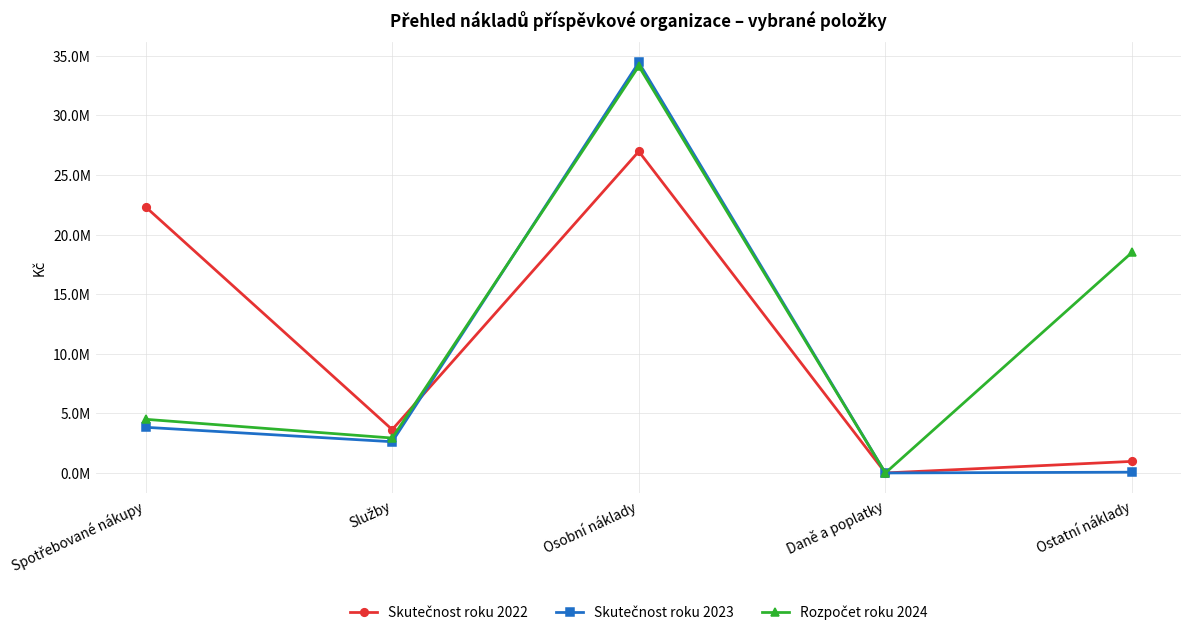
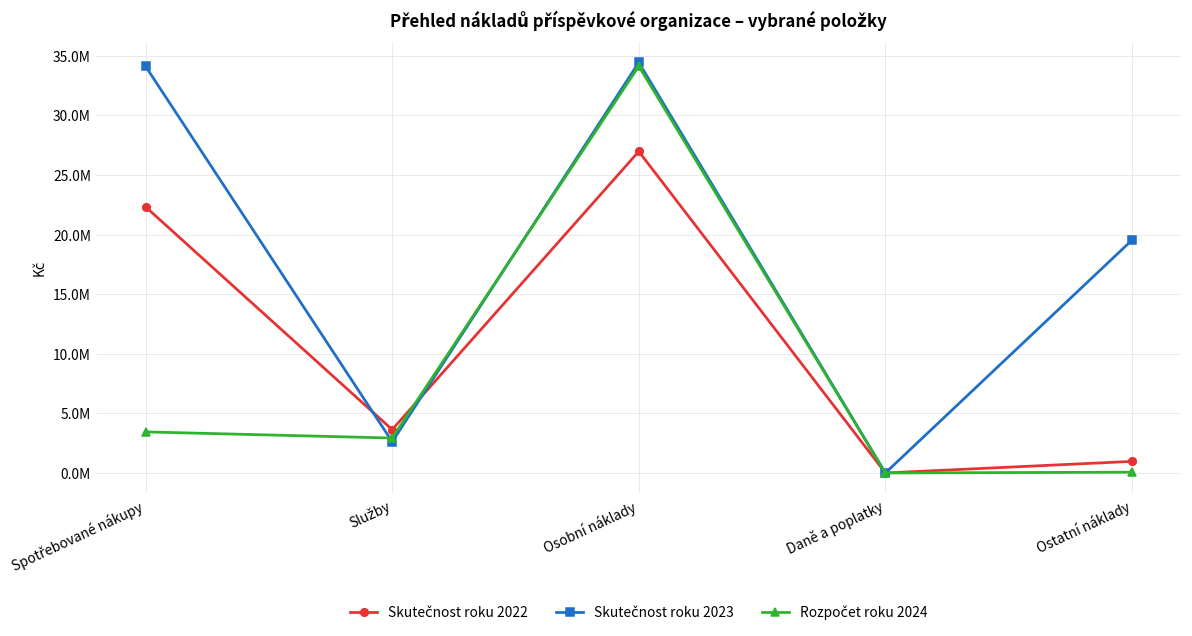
  {
    "Skutečnost roku 2022": {
      "Spotřebované nákupy": 22300000,
      "Služby": 3600000,
      "Osobní náklady": 27000000,
      "Ostatní náklady": 1000000
    },
    "Skutečnost roku 2023": {
-     "Spotřebované nákupy": 3800000,
+     "Spotřebované nákupy": 34100000,
      "Služby": 2600000,
      "Osobní náklady": 34400000,
-     "Ostatní náklady": 100000
+     "Ostatní náklady": 19500000
    },
    "Rozpočet roku 2024": {
-     "Spotřebované nákupy": 4500000,
+     "Spotřebované nákupy": 3400000,
      "Služby": 2900000,
      "Osobní náklady": 34100000,
-     "Ostatní náklady": 18500000
+     "Ostatní náklady": 100000
    }
  }
